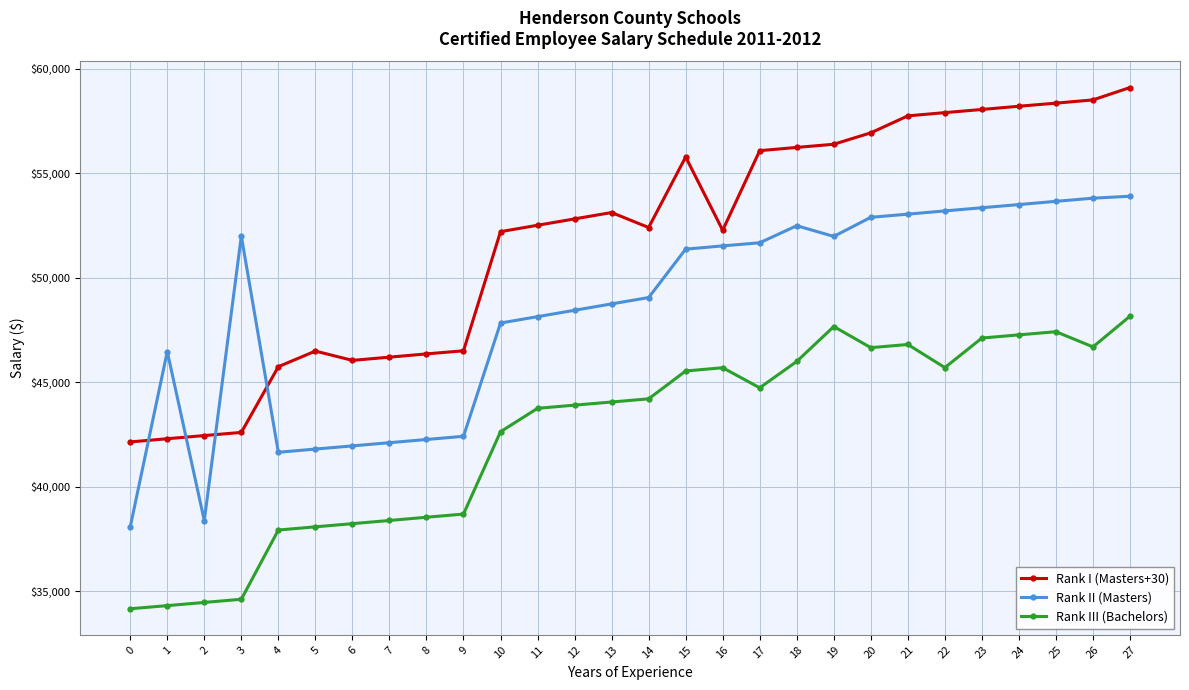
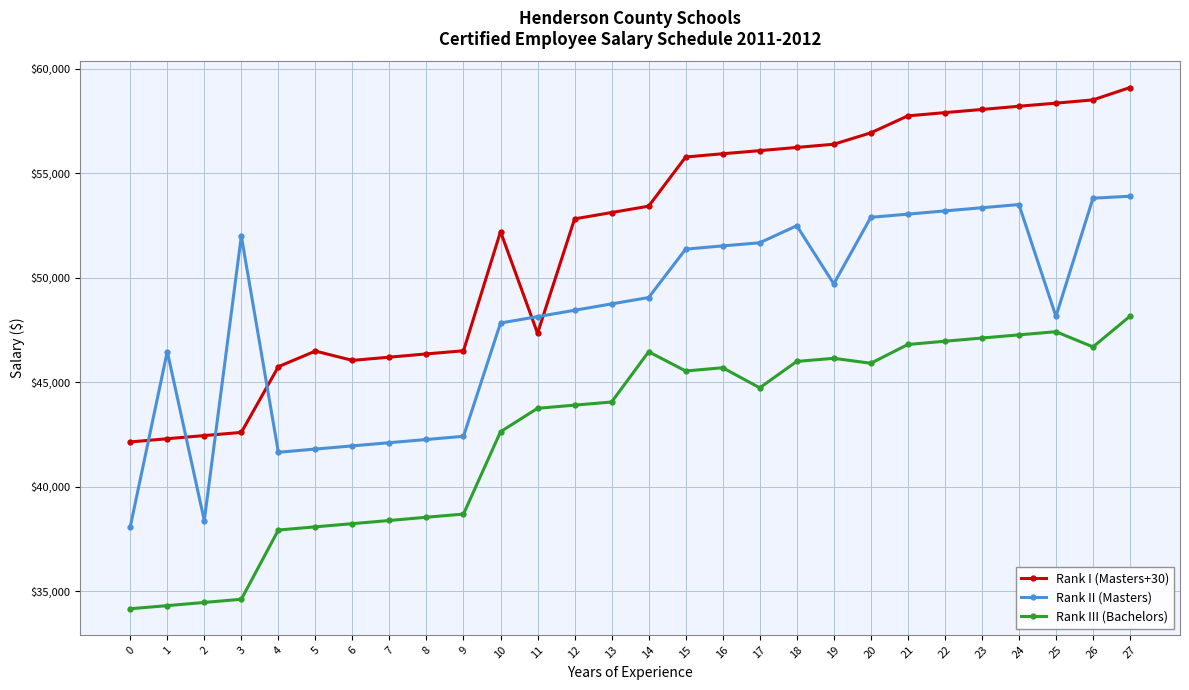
  {
    "Rank I (Masters+30)": {
      "0": "$42,100",
      "1": "$42,300",
      "2": "$42,500",
      "3": "$42,600",
      "4": "$45,700",
      "5": "$46,500",
      "6": "$46,000",
      "7": "$46,200",
      "8": "$46,400",
      "9": "$46,500",
      "10": "$52,200",
-     "11": "$52,500",
+     "11": "$47,300",
      "12": "$52,800",
      "13": "$53,100",
-     "14": "$52,400",
+     "14": "$53,400",
      "15": "$55,800",
-     "16": "$52,300",
+     "16": "$55,900",
      "17": "$56,100",
      "18": "$56,200",
      "19": "$56,400",
      "20": "$56,900",
      "21": "$57,700",
      "22": "$57,900",
      "23": "$58,100",
      "24": "$58,200",
      "25": "$58,400",
      "26": "$58,500",
      "27": "$59,100"
    },
    "Rank II (Masters)": {
      "0": "$38,100",
      "1": "$46,500",
      "2": "$38,400",
      "3": "$52,000",
      "4": "$41,700",
      "5": "$41,800",
      "6": "$42,000",
      "7": "$42,100",
      "8": "$42,300",
      "9": "$42,400",
      "10": "$47,800",
      "11": "$48,100",
      "12": "$48,400",
      "13": "$48,800",
      "14": "$49,100",
      "15": "$51,400",
      "16": "$51,500",
      "17": "$51,700",
      "18": "$52,500",
-     "19": "$52,000",
+     "19": "$49,700",
      "20": "$52,900",
      "21": "$53,000",
      "22": "$53,200",
      "23": "$53,400",
      "24": "$53,500",
-     "25": "$53,700",
+     "25": "$48,200",
      "26": "$53,800",
      "27": "$53,900"
    },
    "Rank III (Bachelors)": {
      "0": "$34,200",
      "1": "$34,300",
      "2": "$34,500",
      "3": "$34,600",
      "4": "$37,900",
      "5": "$38,100",
      "6": "$38,200",
      "7": "$38,400",
      "8": "$38,500",
      "9": "$38,700",
      "10": "$42,600",
      "11": "$43,800",
      "12": "$43,900",
      "13": "$44,100",
-     "14": "$44,200",
+     "14": "$46,500",
      "15": "$45,500",
      "16": "$45,700",
      "17": "$44,700",
      "18": "$46,000",
-     "19": "$47,700",
-     "20": "$46,700",
+     "19": "$46,100",
+     "20": "$45,900",
      "21": "$46,800",
-     "22": "$45,700",
+     "22": "$47,000",
      "23": "$47,100",
      "24": "$47,300",
      "25": "$47,400",
      "26": "$46,700",
      "27": "$48,200"
    }
  }
